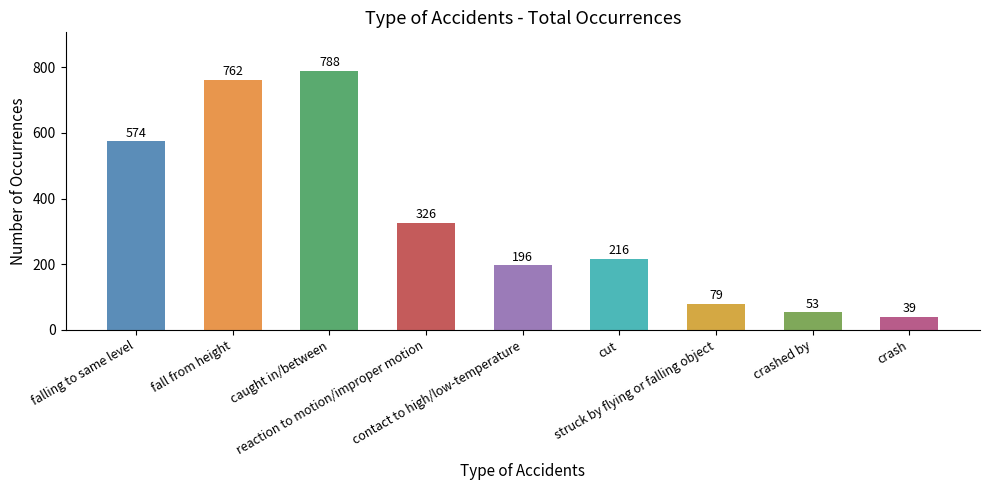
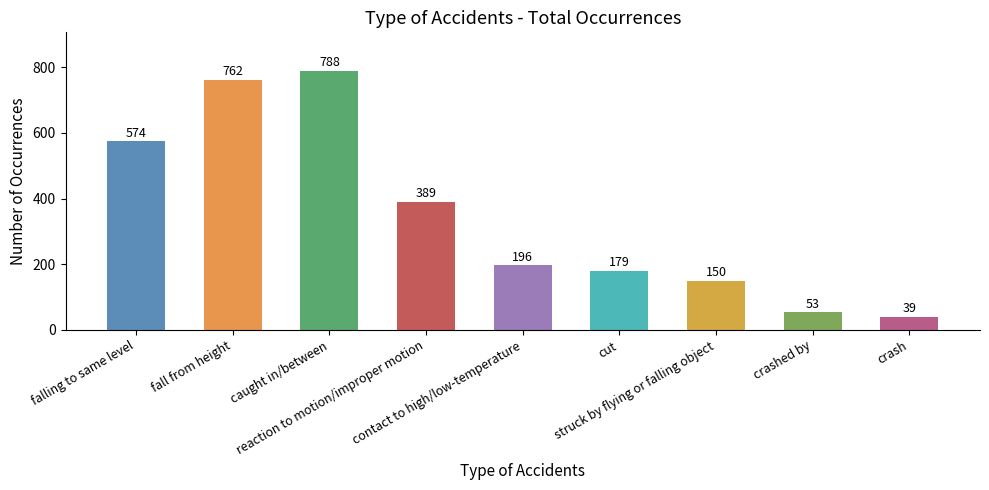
  {
    "falling to same level": 574,
    "fall from height": 762,
    "caught in/between": 788,
-   "reaction to motion/improper motion": 326,
+   "reaction to motion/improper motion": 389,
    "contact to high/low-temperature": 196,
-   "cut": 216,
-   "struck by flying or falling object": 79,
+   "cut": 179,
+   "struck by flying or falling object": 150,
    "crashed by": 53,
    "crash": 39
  }
